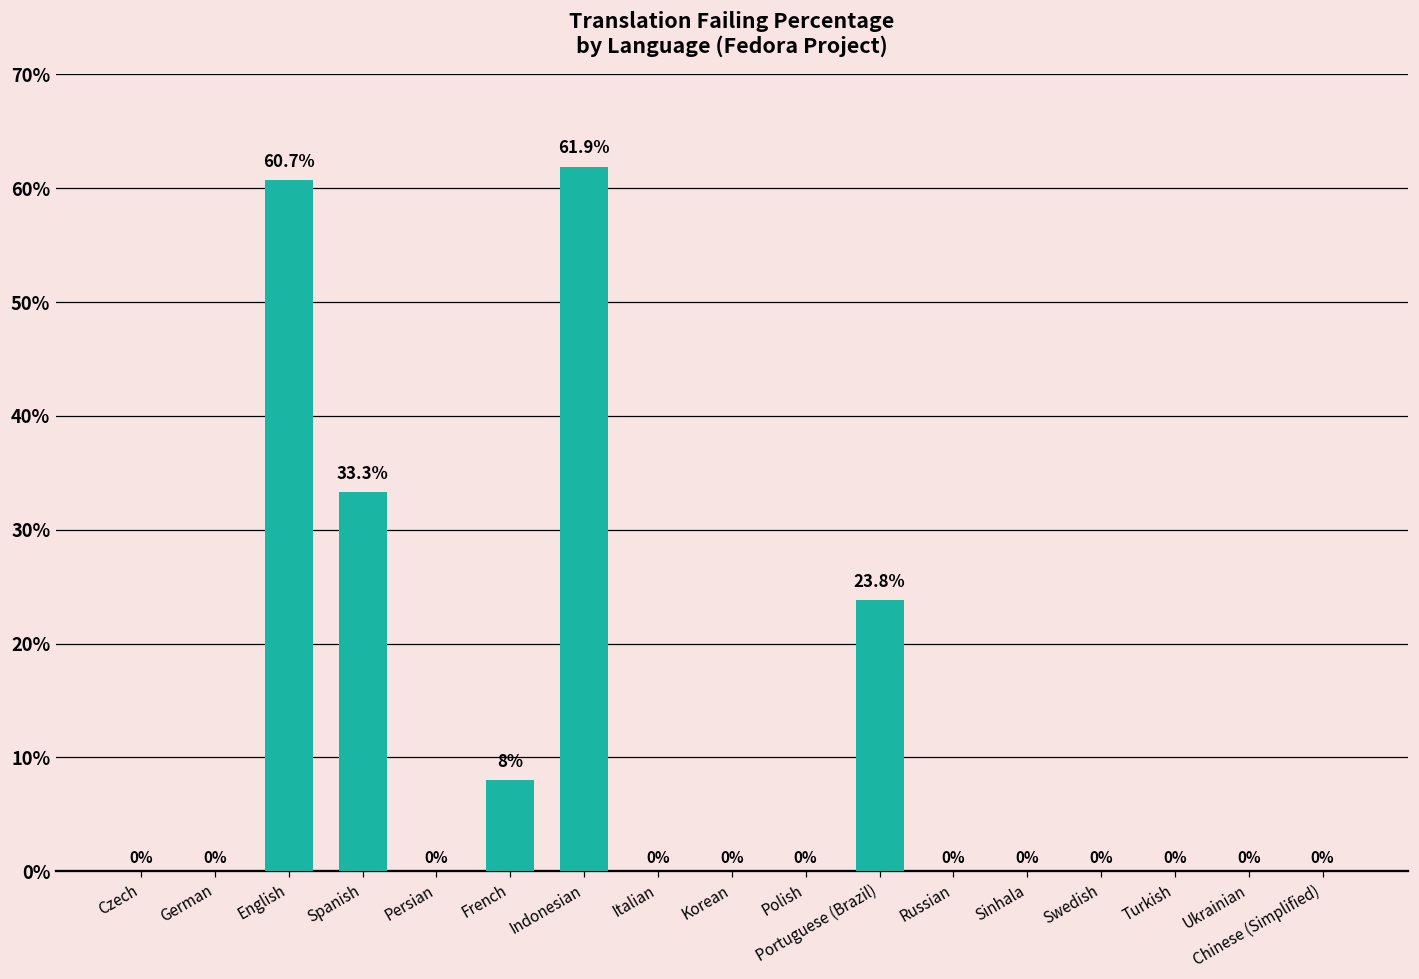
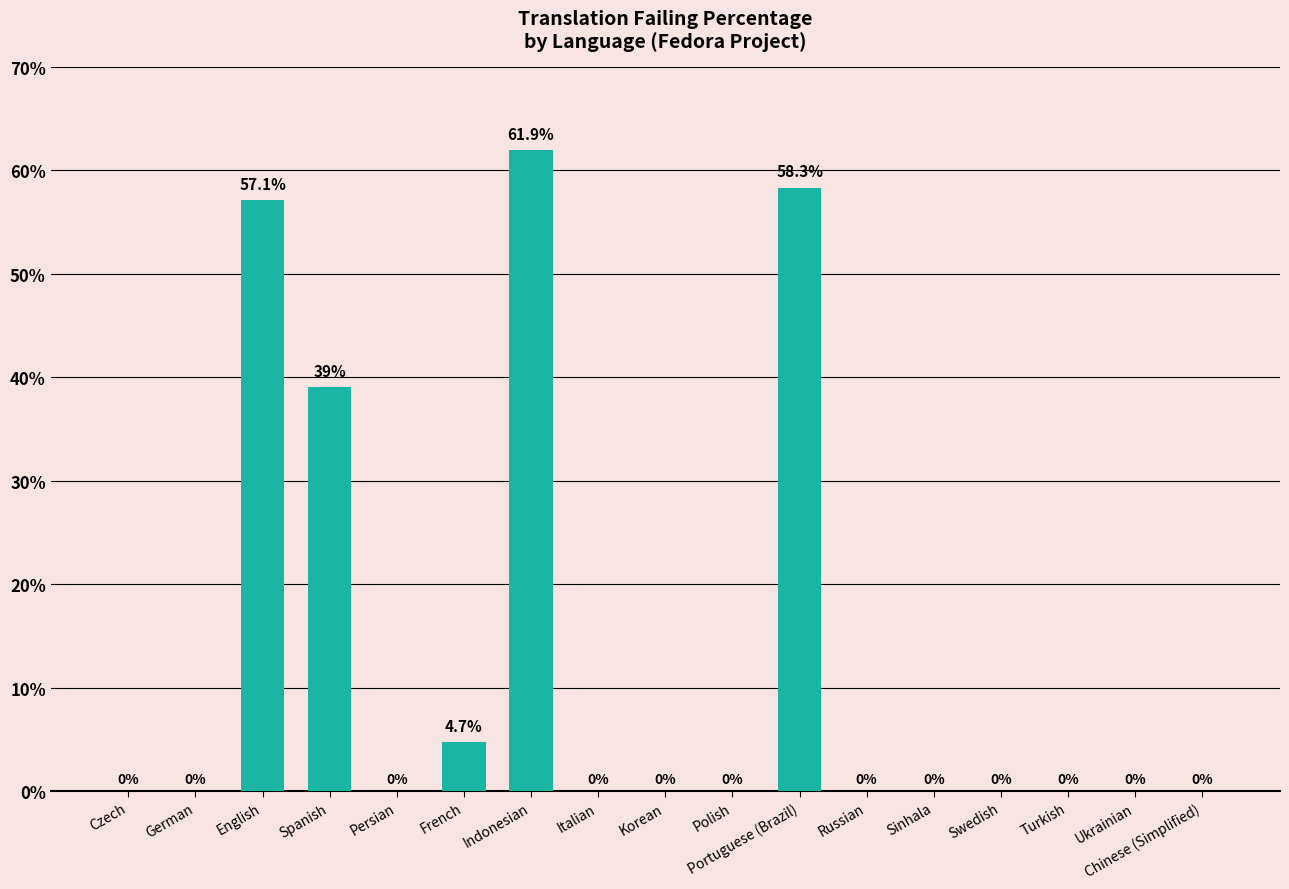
  {
    "Czech": "0%",
    "German": "0%",
-   "English": "60.7%",
-   "Spanish": "33.3%",
+   "English": "57.1%",
+   "Spanish": "39%",
    "Persian": "0%",
-   "French": "8%",
+   "French": "4.7%",
    "Indonesian": "61.9%",
    "Italian": "0%",
    "Korean": "0%",
    "Polish": "0%",
-   "Portuguese (Brazil)": "23.8%",
+   "Portuguese (Brazil)": "58.3%",
    "Russian": "0%",
    "Sinhala": "0%",
    "Swedish": "0%",
    "Turkish": "0%",
    "Ukrainian": "0%",
    "Chinese (Simplified)": "0%"
  }
